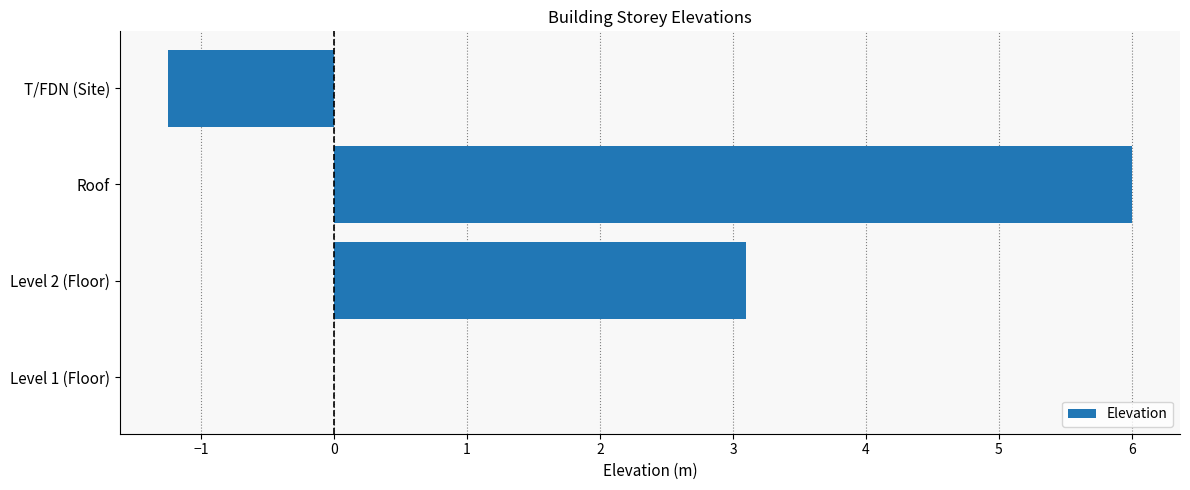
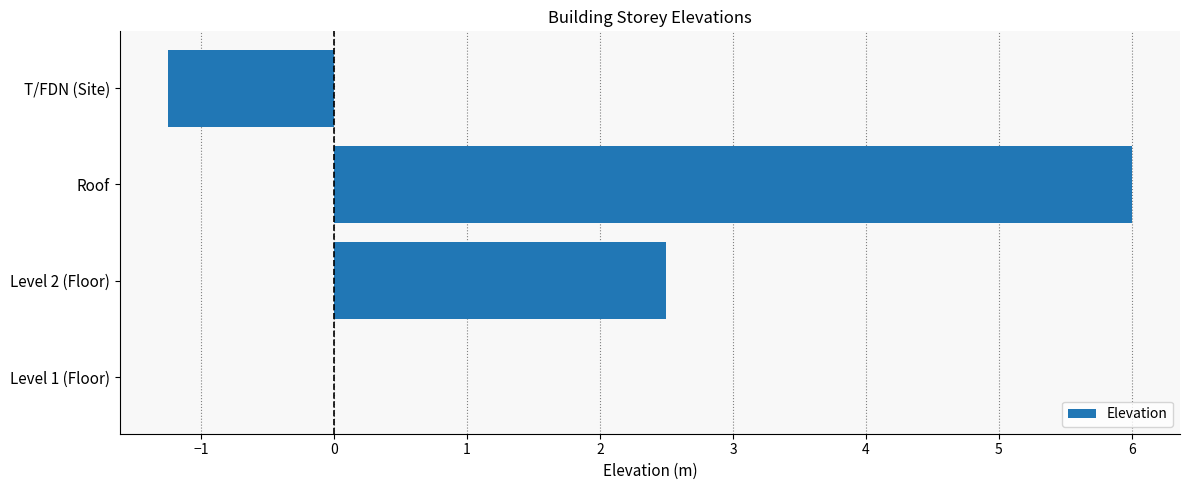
  {
    "T/FDN (Site)": -1.25,
    "Roof": 6.0,
-   "Level 2 (Floor)": 3.1,
+   "Level 2 (Floor)": 2.5,
    "Level 1 (Floor)": 0.0
  }
